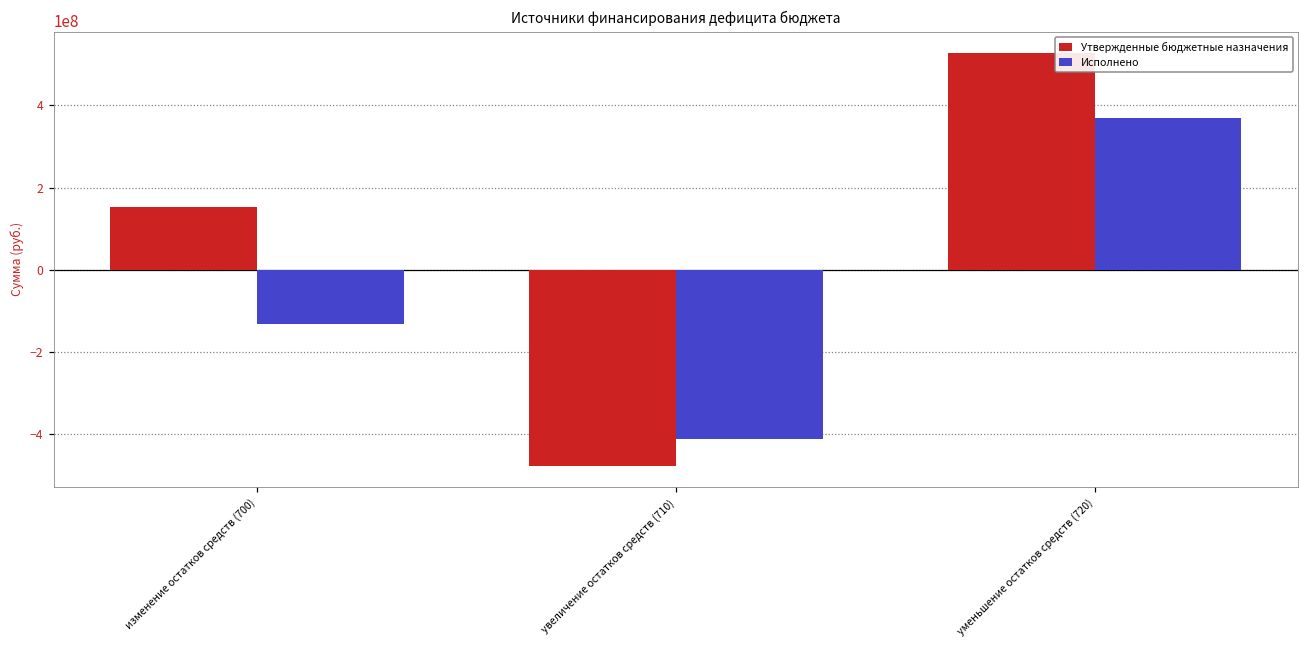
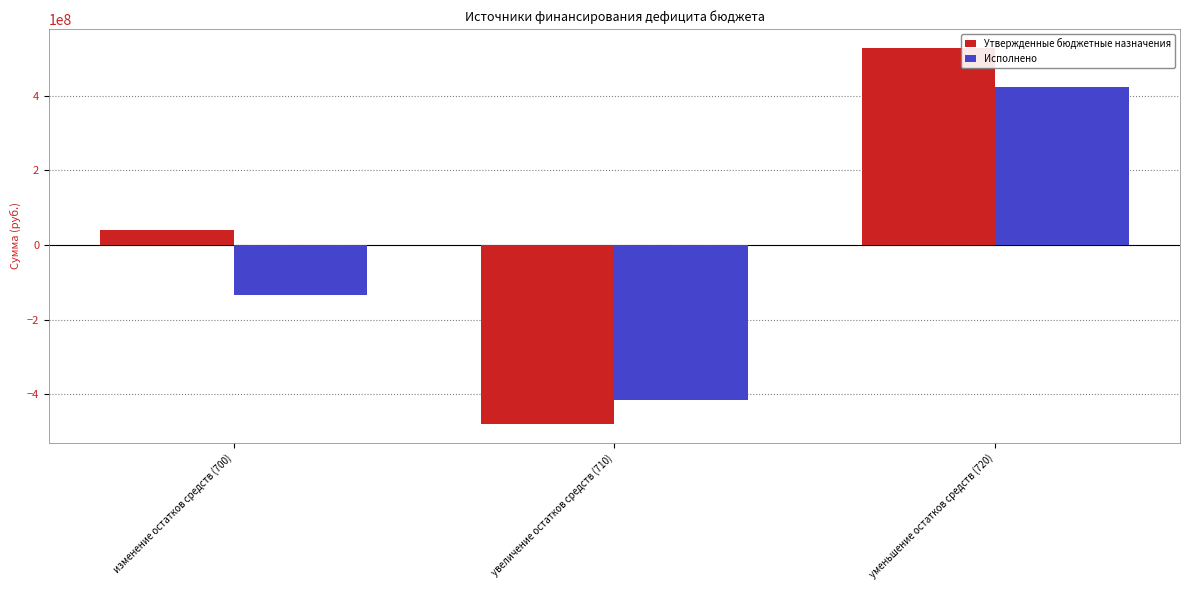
  {
    "Утвержденные бюджетные назначения": {
-     "изменение остатков средств (700)": 150000000,
+     "изменение остатков средств (700)": 40000000,
      "увеличение остатков средств (710)": -480000000,
      "уменьшение остатков средств (720)": 530000000
    },
    "Исполнено": {
      "изменение остатков средств (700)": -130000000,
      "увеличение остатков средств (710)": -410000000,
-     "уменьшение остатков средств (720)": 370000000
+     "уменьшение остатков средств (720)": 420000000
    }
  }
